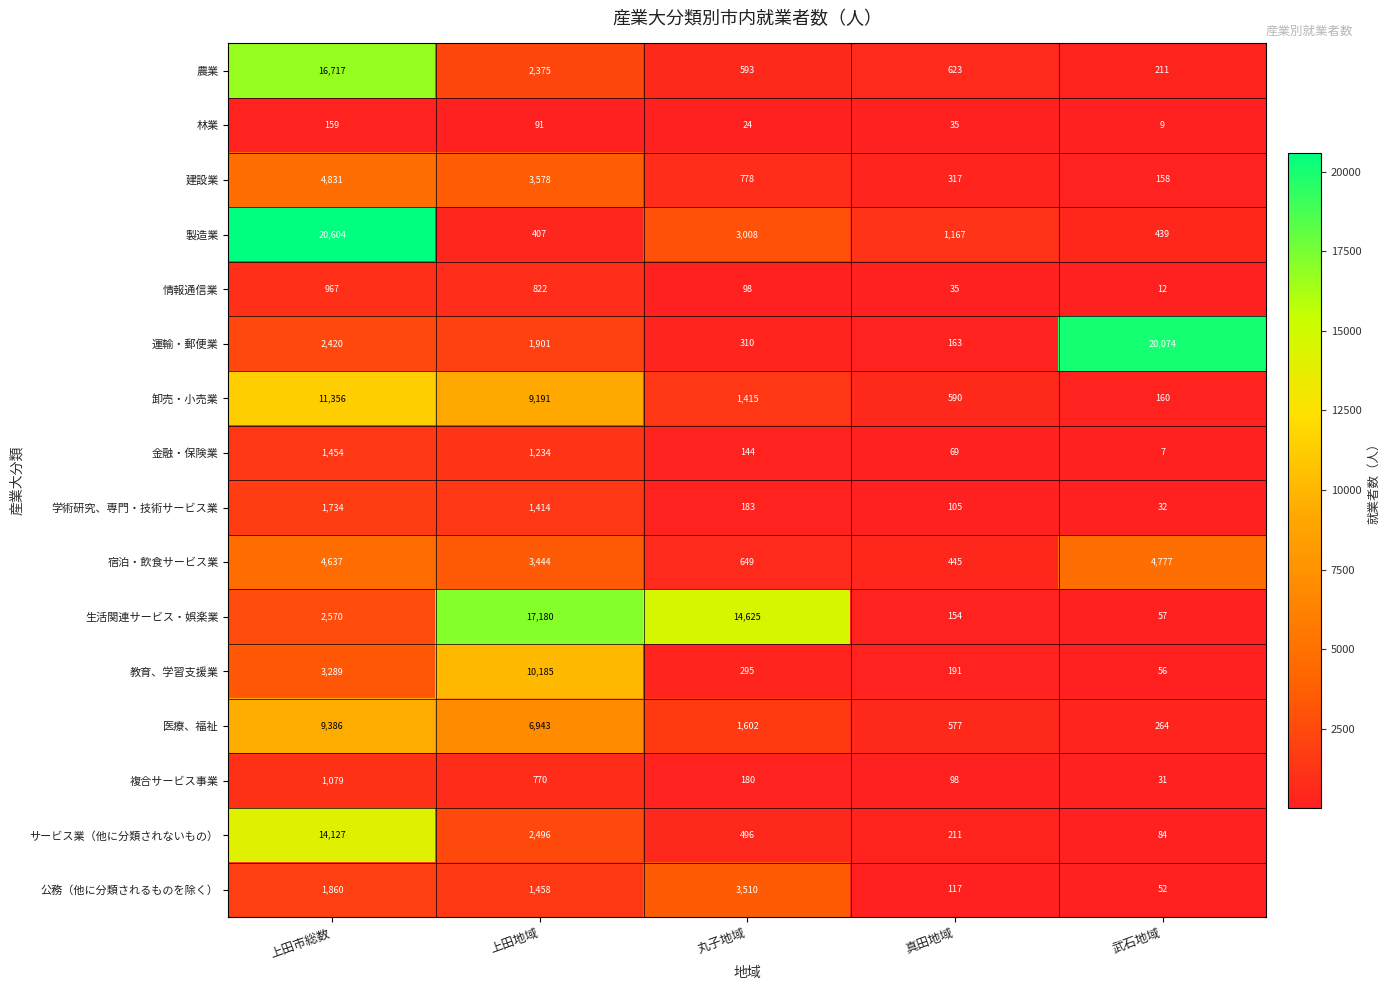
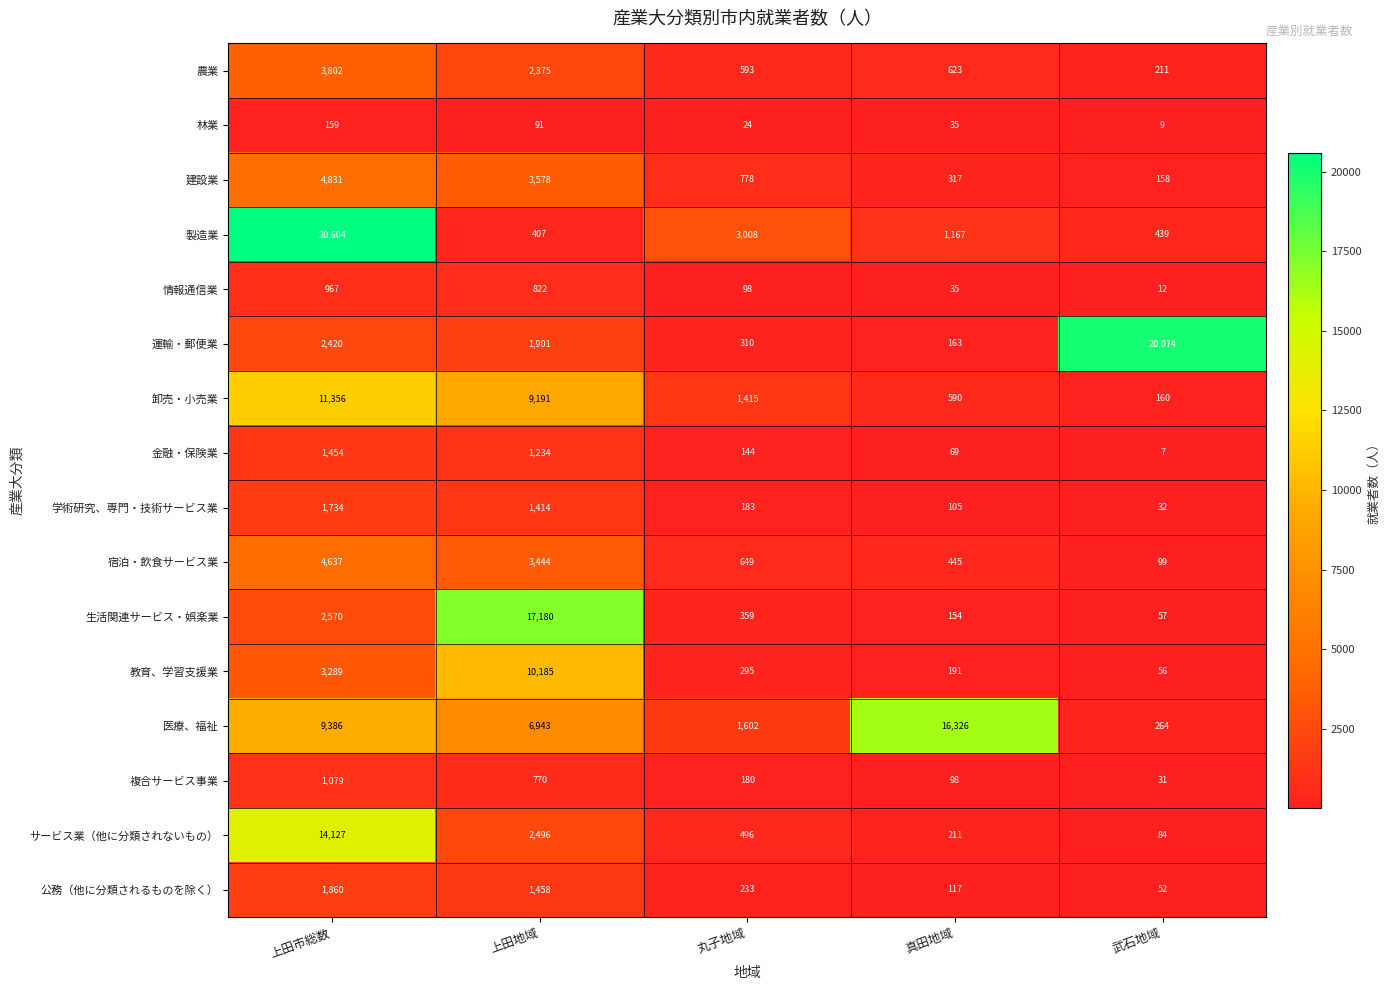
  {
    "農業": {
-     "上田市総数": "16,717",
+     "上田市総数": "3,802",
      "上田地域": "2,375",
      "丸子地域": "593",
      "真田地域": "623",
      "武石地域": "211"
    },
    "林業": {
      "上田市総数": "159",
      "上田地域": "91",
      "丸子地域": "24",
      "真田地域": "35",
      "武石地域": "9"
    },
    "建設業": {
      "上田市総数": "4,831",
      "上田地域": "3,578",
      "丸子地域": "778",
      "真田地域": "317",
      "武石地域": "158"
    },
    "製造業": {
      "上田市総数": "20,604",
      "上田地域": "407",
      "丸子地域": "3,008",
      "真田地域": "1,167",
      "武石地域": "439"
    },
    "情報通信業": {
      "上田市総数": "967",
      "上田地域": "822",
      "丸子地域": "98",
      "真田地域": "35",
      "武石地域": "12"
    },
    "運輸・郵便業": {
      "上田市総数": "2,420",
      "上田地域": "1,901",
      "丸子地域": "310",
      "真田地域": "163",
      "武石地域": "20,074"
    },
    "卸売・小売業": {
      "上田市総数": "11,356",
      "上田地域": "9,191",
      "丸子地域": "1,415",
      "真田地域": "590",
      "武石地域": "160"
    },
    "金融・保険業": {
      "上田市総数": "1,454",
      "上田地域": "1,234",
      "丸子地域": "144",
      "真田地域": "69",
      "武石地域": "7"
    },
    "学術研究、専門・技術サービス業": {
      "上田市総数": "1,734",
      "上田地域": "1,414",
      "丸子地域": "183",
      "真田地域": "105",
      "武石地域": "32"
    },
    "宿泊・飲食サービス業": {
      "上田市総数": "4,637",
      "上田地域": "3,444",
      "丸子地域": "649",
      "真田地域": "445",
-     "武石地域": "4,777"
+     "武石地域": "99"
    },
    "生活関連サービス・娯楽業": {
      "上田市総数": "2,570",
      "上田地域": "17,180",
-     "丸子地域": "14,625",
+     "丸子地域": "359",
      "真田地域": "154",
      "武石地域": "57"
    },
    "教育、学習支援業": {
      "上田市総数": "3,289",
      "上田地域": "10,185",
      "丸子地域": "295",
      "真田地域": "191",
      "武石地域": "56"
    },
    "医療、福祉": {
      "上田市総数": "9,386",
      "上田地域": "6,943",
      "丸子地域": "1,602",
-     "真田地域": "577",
+     "真田地域": "16,326",
      "武石地域": "264"
    },
    "複合サービス事業": {
      "上田市総数": "1,079",
      "上田地域": "770",
      "丸子地域": "180",
      "真田地域": "98",
      "武石地域": "31"
    },
    "サービス業（他に分類されないもの）": {
      "上田市総数": "14,127",
      "上田地域": "2,496",
      "丸子地域": "496",
      "真田地域": "211",
      "武石地域": "84"
    },
    "公務（他に分類されるものを除く）": {
      "上田市総数": "1,860",
      "上田地域": "1,458",
-     "丸子地域": "3,510",
+     "丸子地域": "233",
      "真田地域": "117",
      "武石地域": "52"
    }
  }
